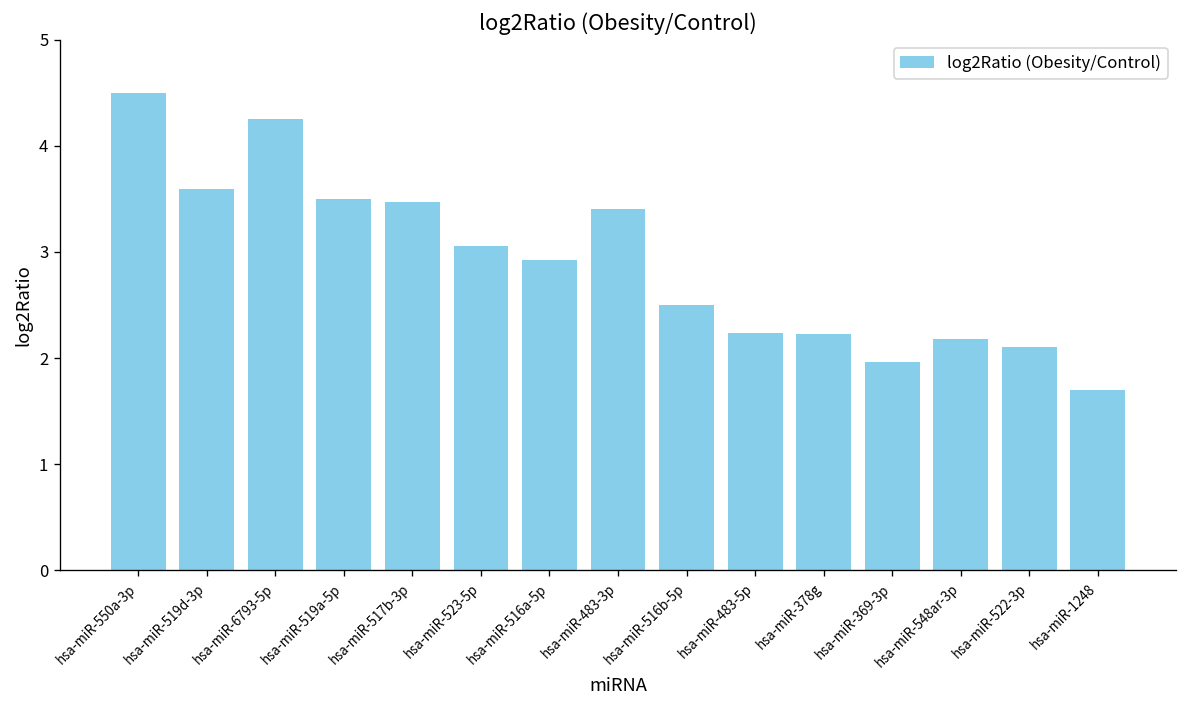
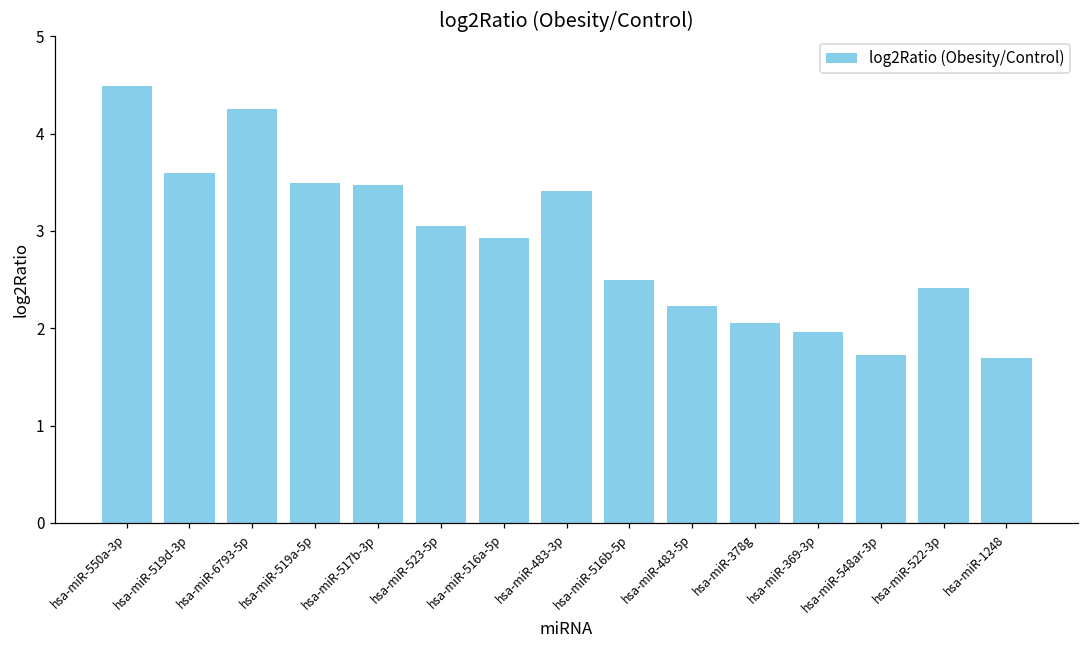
  {
    "hsa-miR-550a-3p": 4.5,
    "hsa-miR-519d-3p": 3.6,
    "hsa-miR-6793-5p": 4.3,
    "hsa-miR-519a-5p": 3.5,
    "hsa-miR-517b-3p": 3.5,
    "hsa-miR-523-5p": 3.1,
    "hsa-miR-516a-5p": 2.9,
    "hsa-miR-483-3p": 3.4,
    "hsa-miR-516b-5p": 2.5,
    "hsa-miR-483-5p": 2.2,
-   "hsa-miR-378g": 2.2,
+   "hsa-miR-378g": 2.1,
    "hsa-miR-369-3p": 2.0,
-   "hsa-miR-548ar-3p": 2.2,
-   "hsa-miR-522-3p": 2.1,
+   "hsa-miR-548ar-3p": 1.7,
+   "hsa-miR-522-3p": 2.4,
    "hsa-miR-1248": 1.7
  }
